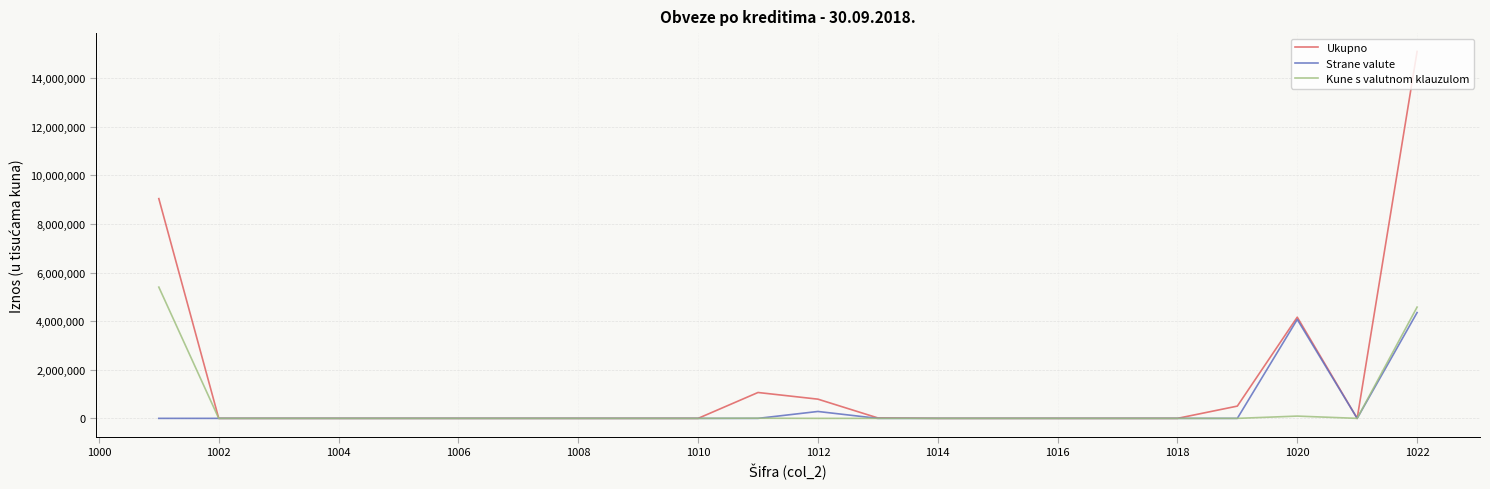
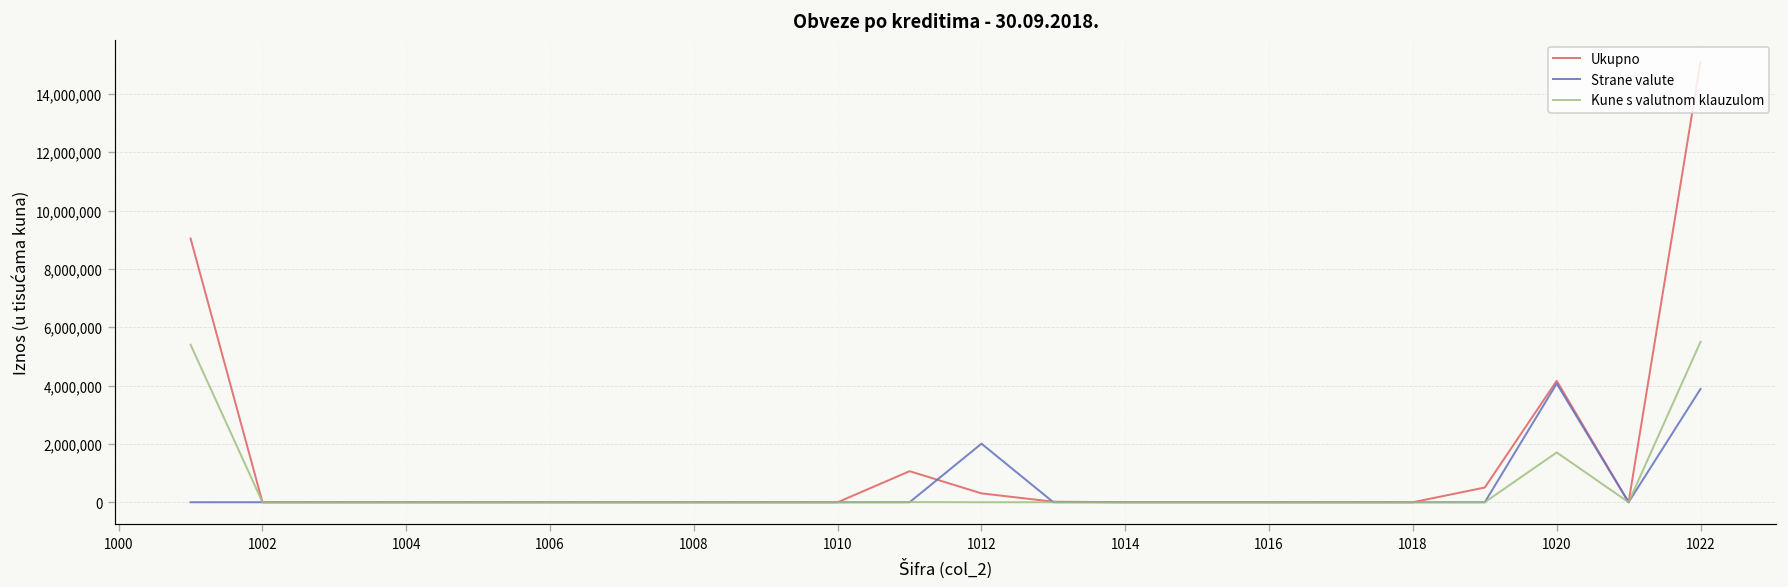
  {
    "Ukupno": {
-     "1012": "800,000"
+     "1012": "300,000"
    },
    "Strane valute": {
-     "1012": "300,000",
-     "1022": "4,400,000"
+     "1012": "2,000,000",
+     "1022": "3,900,000"
    },
    "Kune s valutnom klauzulom": {
      "1012": "0",
-     "1020": "100,000",
-     "1022": "4,600,000"
+     "1020": "1,700,000",
+     "1022": "5,500,000"
    }
  }
